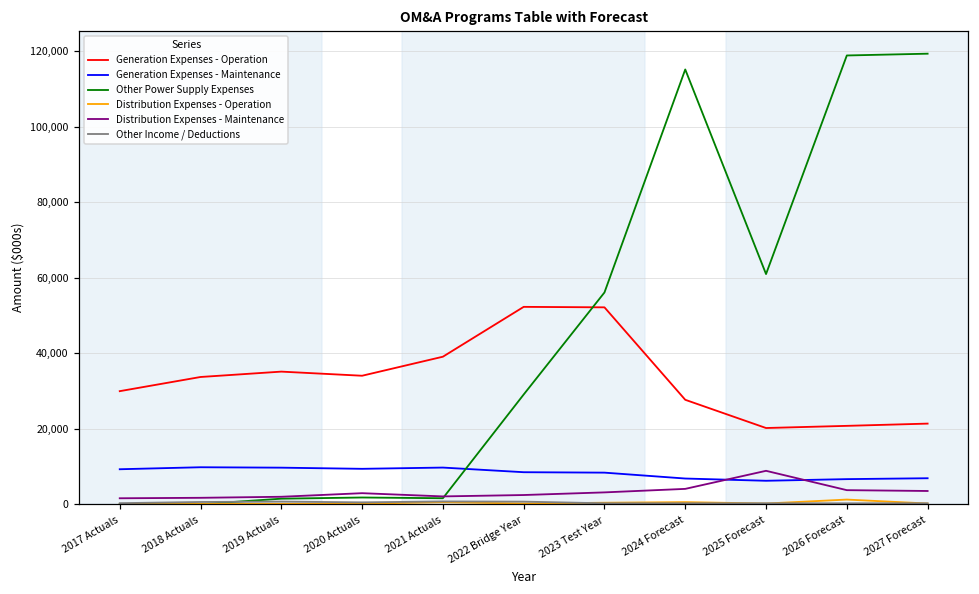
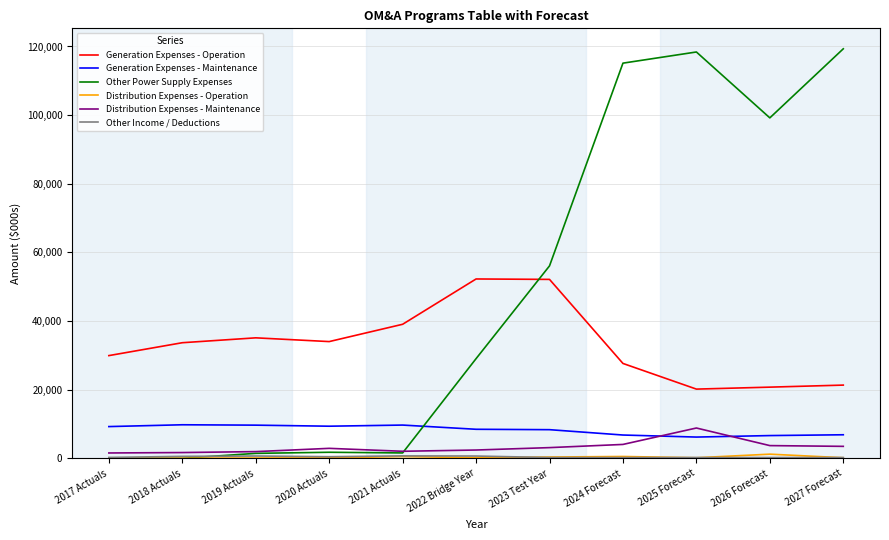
  {
    "Generation Expenses - Operation": {
      "2017 Actuals": "30,000",
      "2018 Actuals": "34,000",
      "2019 Actuals": "35,000",
      "2020 Actuals": "34,000",
      "2021 Actuals": "39,000",
      "2022 Bridge Year": "52,000",
      "2023 Test Year": "52,000",
      "2024 Forecast": "28,000",
      "2025 Forecast": "20,000",
      "2026 Forecast": "21,000",
      "2027 Forecast": "21,000"
    },
    "Generation Expenses - Maintenance": {
      "2017 Actuals": "9,000",
      "2018 Actuals": "10,000",
      "2019 Actuals": "10,000",
      "2020 Actuals": "9,000",
      "2021 Actuals": "10,000",
      "2022 Bridge Year": "8,000",
      "2023 Test Year": "8,000",
      "2024 Forecast": "7,000",
      "2025 Forecast": "6,000",
      "2026 Forecast": "7,000",
      "2027 Forecast": "7,000"
    },
    "Other Power Supply Expenses": {
      "2020 Actuals": "2,000",
      "2022 Bridge Year": "29,000",
      "2023 Test Year": "56,000",
      "2024 Forecast": "115,000",
-     "2025 Forecast": "61,000",
-     "2026 Forecast": "119,000",
+     "2025 Forecast": "118,000",
+     "2026 Forecast": "99,000",
      "2027 Forecast": "119,000"
    },
    "Distribution Expenses - Operation": {
      "2026 Forecast": "1,000"
    },
    "Distribution Expenses - Maintenance": {
      "2017 Actuals": "2,000",
      "2018 Actuals": "2,000",
      "2020 Actuals": "3,000",
      "2022 Bridge Year": "2,000",
      "2023 Test Year": "3,000",
      "2024 Forecast": "4,000",
      "2025 Forecast": "9,000",
      "2026 Forecast": "4,000",
      "2027 Forecast": "4,000"
    },
    "Other Income / Deductions": {
      "2026 Forecast": "0"
    }
  }
